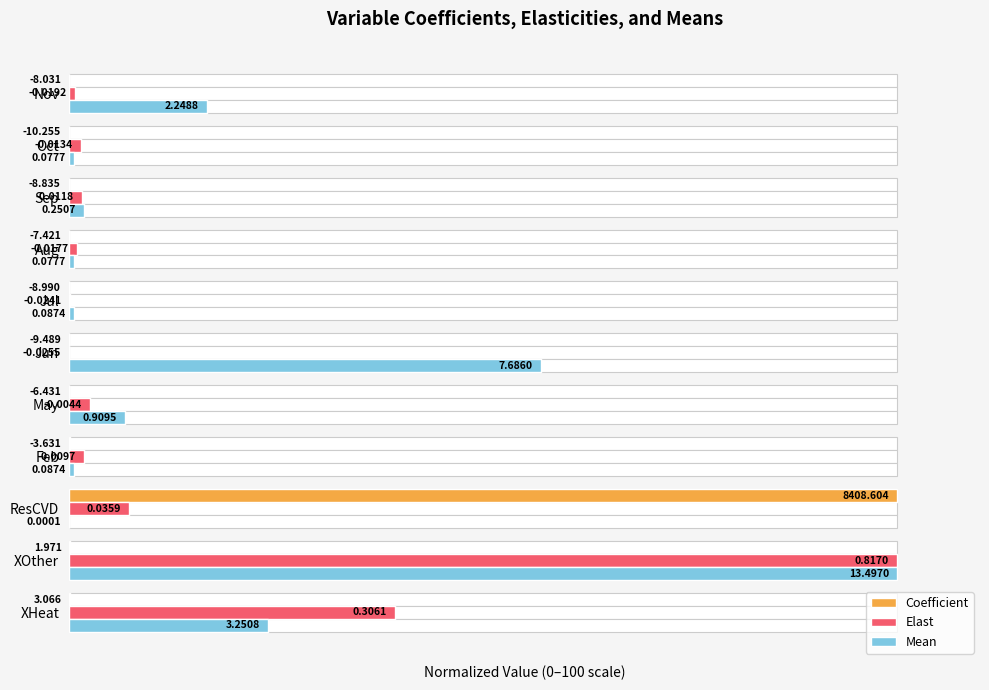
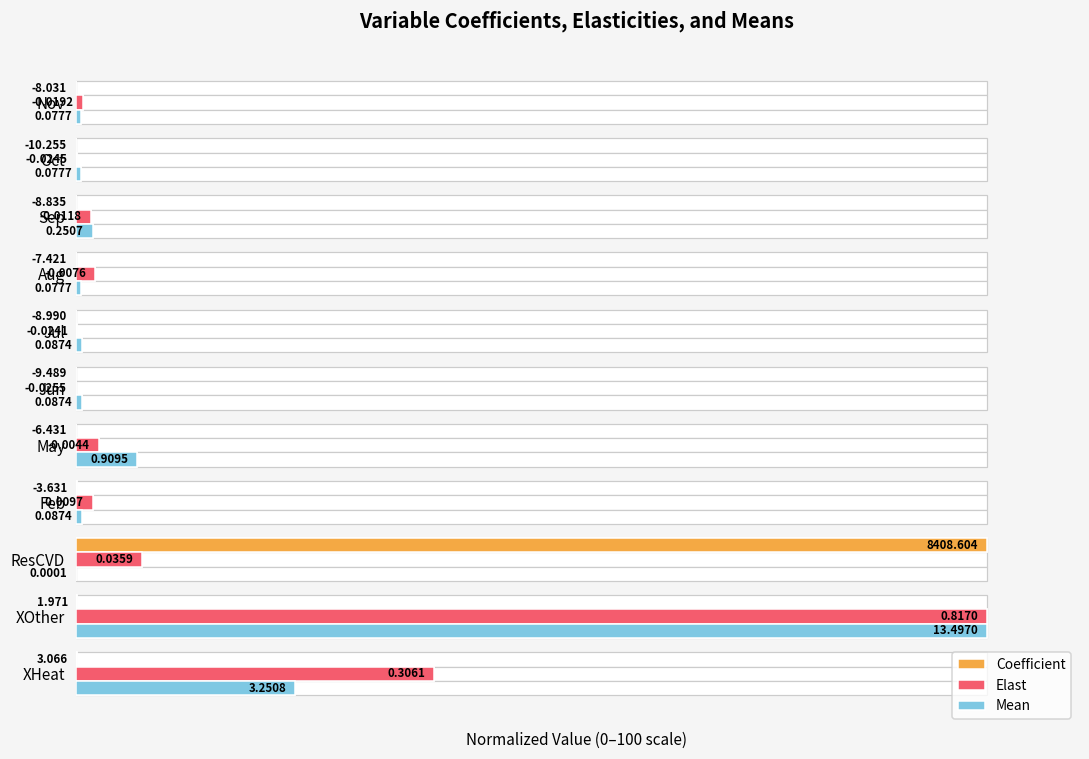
  {
    "Elast": {
-     "Oct": -0.0134,
-     "Aug": -0.0177
+     "Oct": -0.0245,
+     "Aug": -0.0076
    },
    "Mean": {
-     "Nov": 2.2488,
-     "Jun": 7.6860
+     "Nov": 0.0777,
+     "Jun": 0.0874
    }
  }
